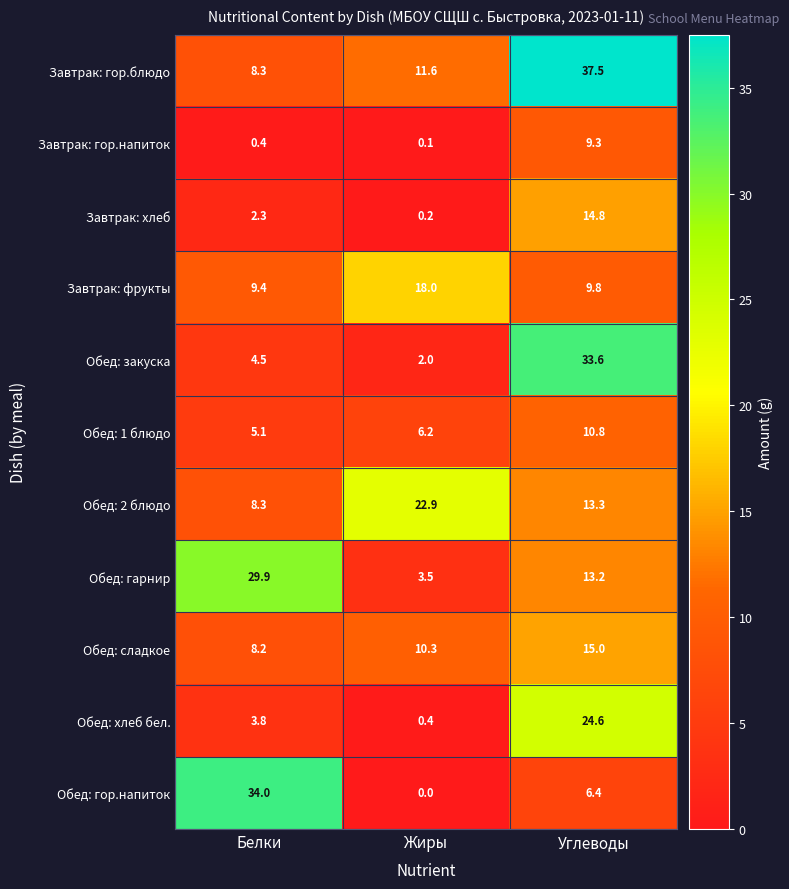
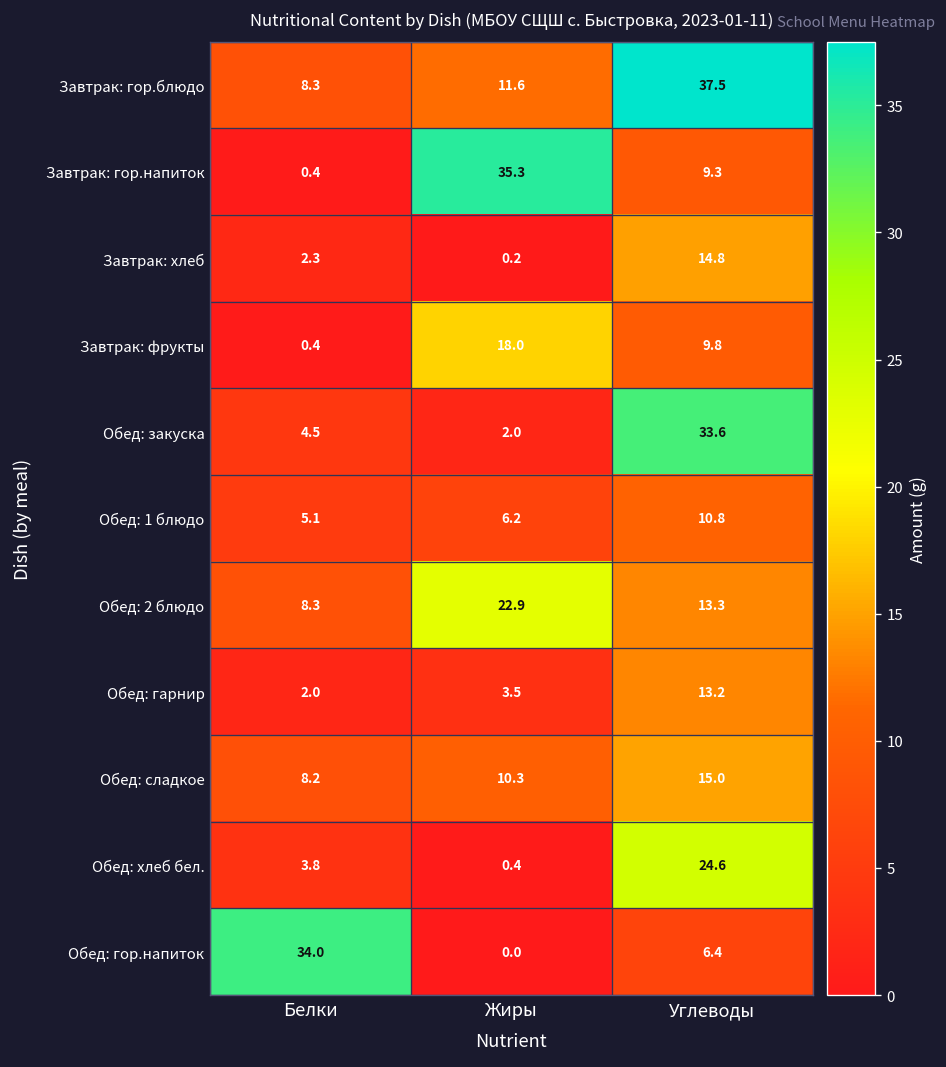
  {
    "Завтрак: гор.блюдо": {
      "Белки": 8.3,
      "Жиры": 11.6,
      "Углеводы": 37.5
    },
    "Завтрак: гор.напиток": {
      "Белки": 0.4,
-     "Жиры": 0.1,
+     "Жиры": 35.3,
      "Углеводы": 9.3
    },
    "Завтрак: хлеб": {
      "Белки": 2.3,
      "Жиры": 0.2,
      "Углеводы": 14.8
    },
    "Завтрак: фрукты": {
-     "Белки": 9.4,
+     "Белки": 0.4,
      "Жиры": 18.0,
      "Углеводы": 9.8
    },
    "Обед: закуска": {
      "Белки": 4.5,
      "Жиры": 2.0,
      "Углеводы": 33.6
    },
    "Обед: 1 блюдо": {
      "Белки": 5.1,
      "Жиры": 6.2,
      "Углеводы": 10.8
    },
    "Обед: 2 блюдо": {
      "Белки": 8.3,
      "Жиры": 22.9,
      "Углеводы": 13.3
    },
    "Обед: гарнир": {
-     "Белки": 29.9,
+     "Белки": 2.0,
      "Жиры": 3.5,
      "Углеводы": 13.2
    },
    "Обед: сладкое": {
      "Белки": 8.2,
      "Жиры": 10.3,
      "Углеводы": 15.0
    },
    "Обед: хлеб бел.": {
      "Белки": 3.8,
      "Жиры": 0.4,
      "Углеводы": 24.6
    },
    "Обед: гор.напиток": {
      "Белки": 34.0,
      "Жиры": 0.0,
      "Углеводы": 6.4
    }
  }
